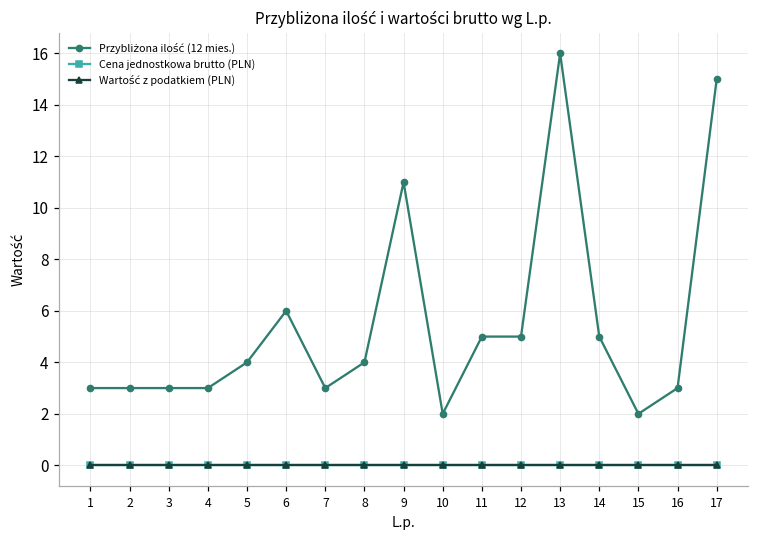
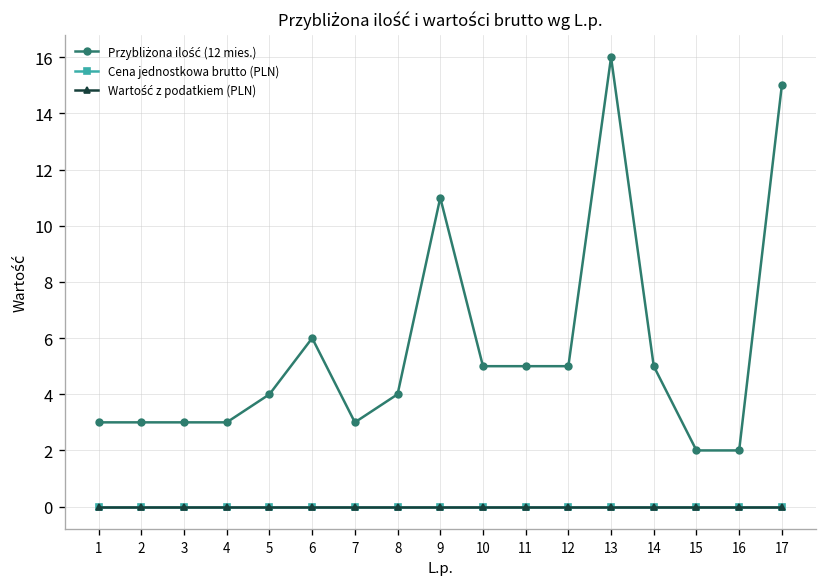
  {
    "Przybliżona ilość (12 mies.)": {
      "1": 3,
      "2": 3,
      "3": 3,
      "4": 3,
      "5": 4,
      "6": 6,
      "7": 3,
      "8": 4,
      "9": 11,
-     "10": 2,
+     "10": 5,
      "11": 5,
      "12": 5,
      "13": 16,
      "14": 5,
      "15": 2,
-     "16": 3,
+     "16": 2,
      "17": 15
    },
    "Wartość z podatkiem (PLN)": {
      "1": 0,
      "2": 0,
      "3": 0,
      "4": 0,
      "5": 0,
      "6": 0,
      "7": 0,
      "8": 0,
      "9": 0,
      "10": 0,
      "11": 0,
      "12": 0,
      "13": 0,
      "14": 0,
      "15": 0,
      "16": 0,
      "17": 0
    }
  }
